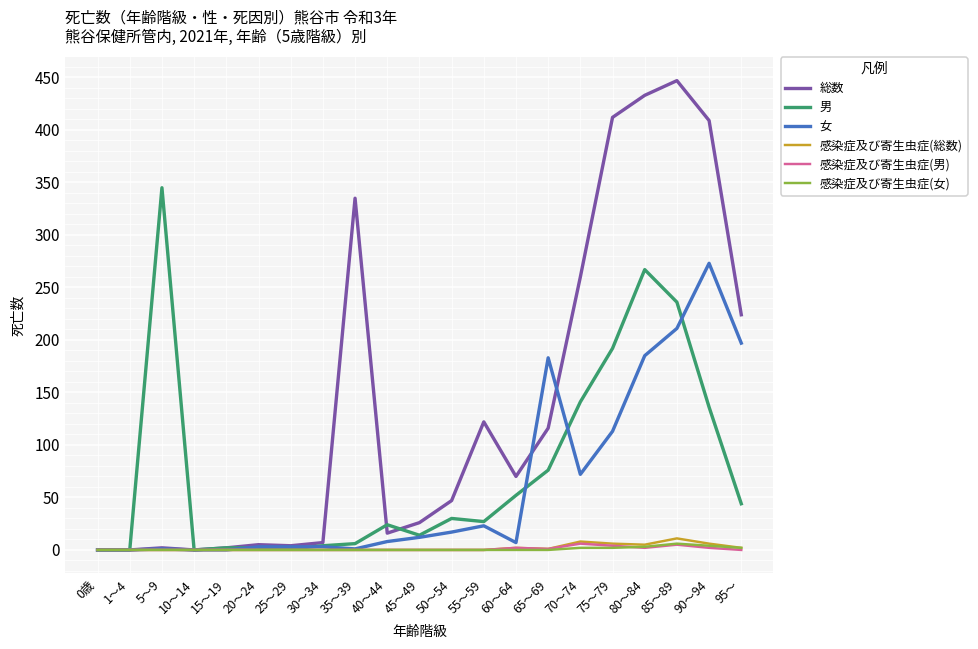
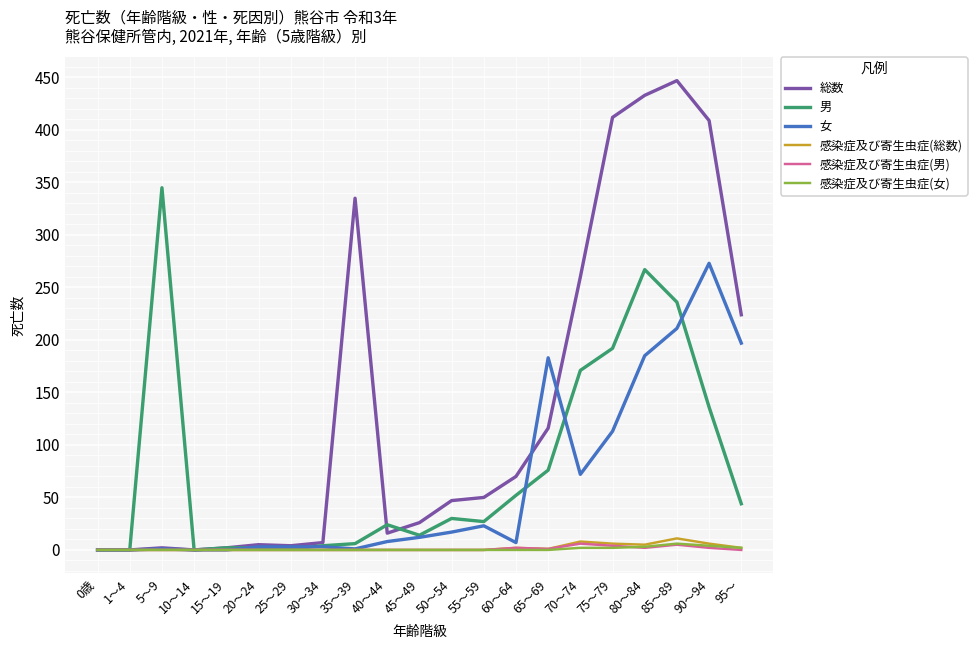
  {
    "総数": {
      "30～34": 10,
      "35～39": 340,
      "40～44": 20,
      "45～49": 30,
      "50～54": 50,
-     "55～59": 120,
+     "55～59": 50,
      "60～64": 70,
      "65～69": 120,
      "70～74": 260,
      "75～79": 410,
      "80～84": 430,
      "85～89": 450,
      "90～94": 410,
      "95～": 220
    },
    "男": {
      "5～9": 350,
      "35～39": 10,
      "40～44": 20,
      "50～54": 30,
      "55～59": 30,
      "60～64": 50,
      "65～69": 80,
-     "70～74": 140,
+     "70～74": 170,
      "75～79": 190,
      "80～84": 270,
      "85～89": 240,
      "90～94": 140,
      "95～": 40
    },
    "女": {
      "40～44": 10,
      "50～54": 20,
      "55～59": 20,
      "60～64": 10,
      "65～69": 180,
      "70～74": 70,
      "75～79": 110,
      "80～84": 190,
      "85～89": 210,
      "90～94": 270,
      "95～": 200
    },
    "感染症及び寄生虫症(総数)": {
      "85～89": 10
    },
    "感染症及び寄生虫症(女)": {
      "70～74": 0
    }
  }
